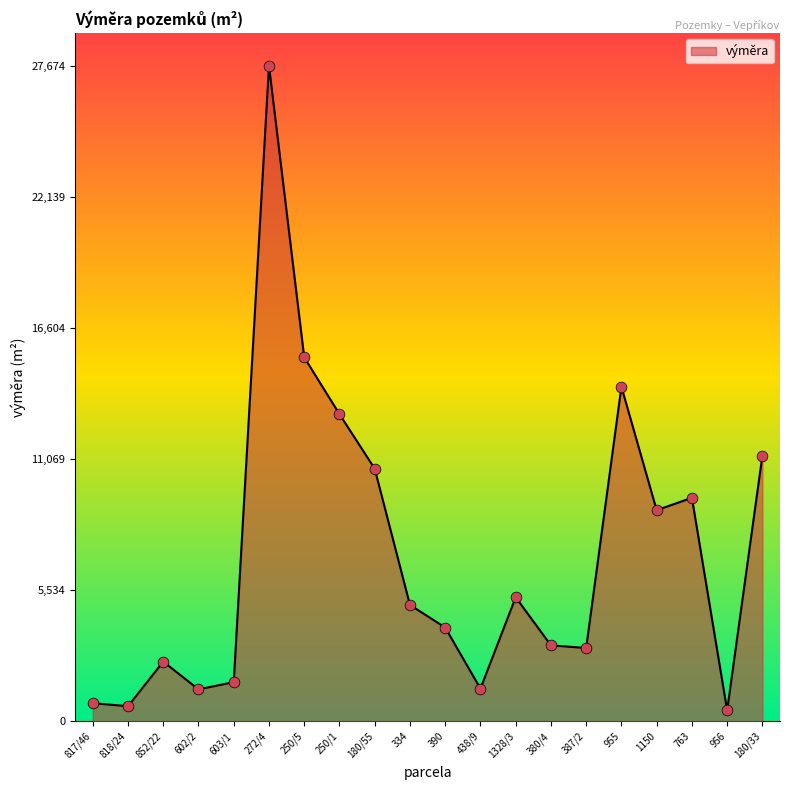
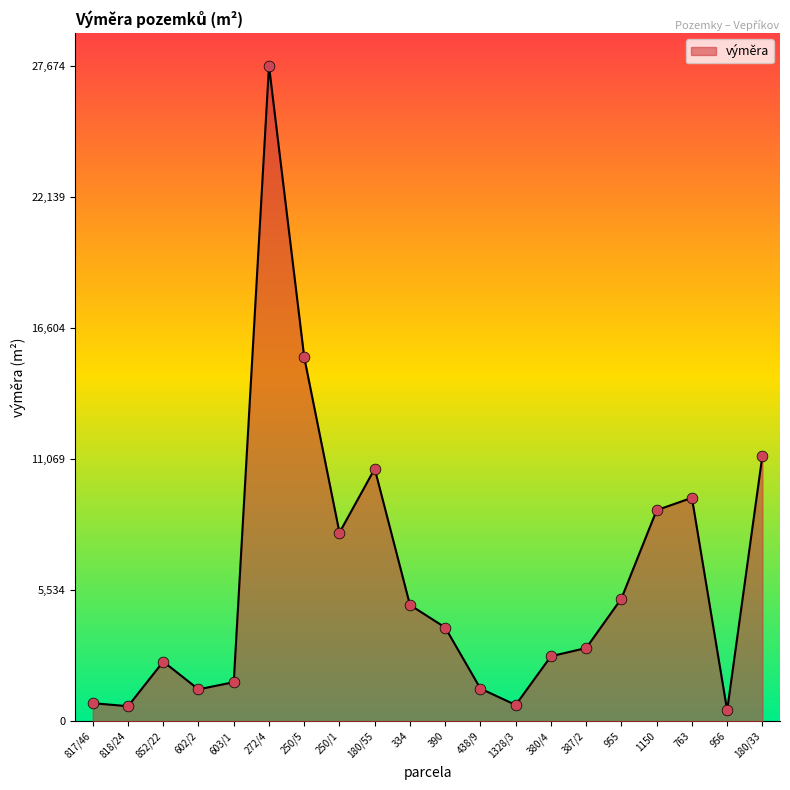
  {
    "817/46": "800",
    "818/24": "600",
    "852/22": "2,500",
    "602/2": "1,300",
    "603/1": "1,600",
    "272/4": "27,700",
    "250/5": "15,400",
-   "250/1": "13,000",
+   "250/1": "8,000",
    "180/55": "10,700",
    "334": "4,900",
    "390": "4,000",
    "438/9": "1,400",
-   "1328/3": "5,200",
-   "380/4": "3,200",
+   "1328/3": "700",
+   "380/4": "2,700",
    "387/2": "3,100",
-   "955": "14,100",
+   "955": "5,200",
    "1150": "8,900",
    "763": "9,400",
    "956": "500",
    "180/33": "11,200"
  }
